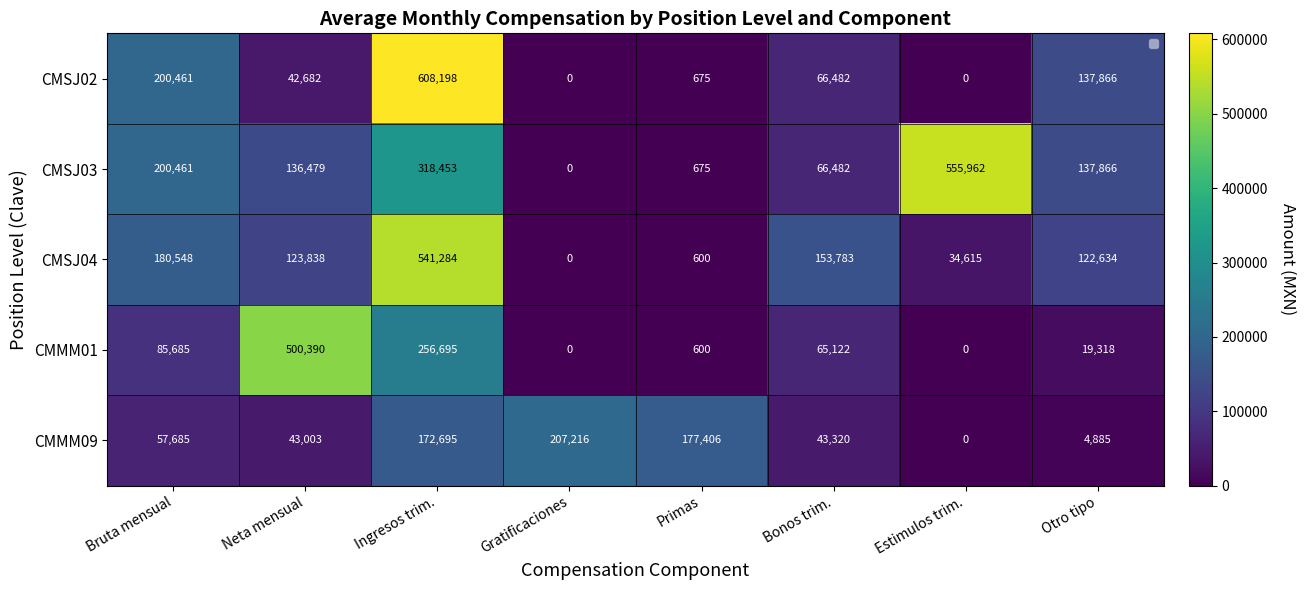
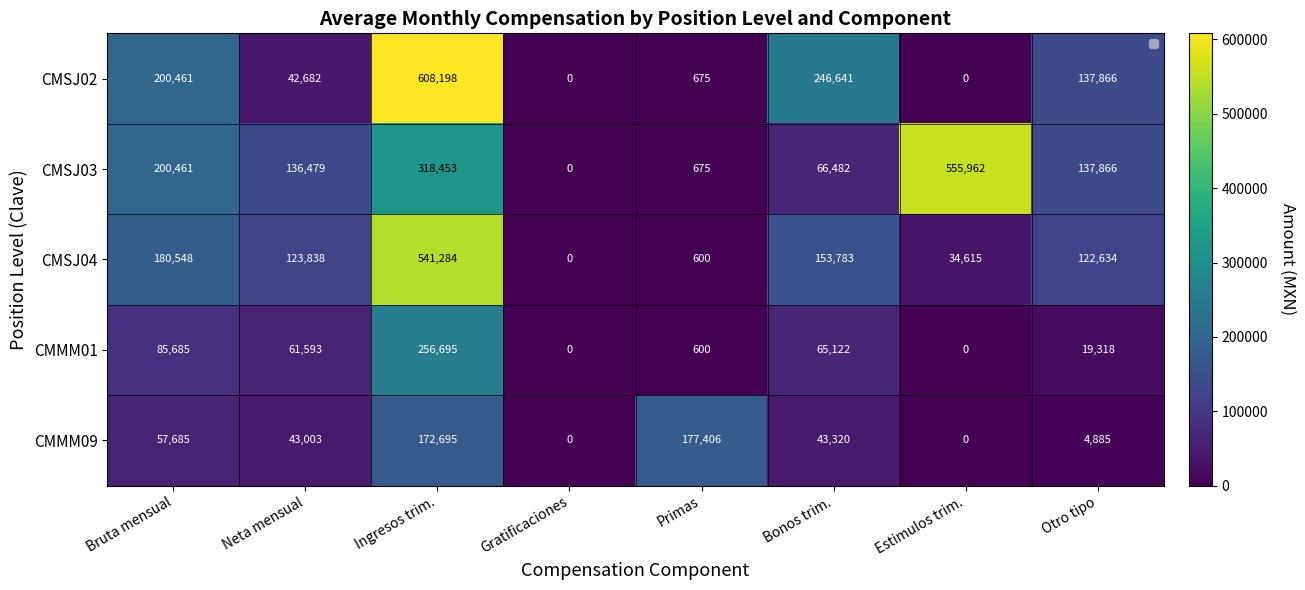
  {
    "CMSJ02": {
      "Bruta mensual": "200,461",
      "Neta mensual": "42,682",
      "Ingresos trim.": "608,198",
      "Gratificaciones": "0",
      "Primas": "675",
-     "Bonos trim.": "66,482",
+     "Bonos trim.": "246,641",
      "Estimulos trim.": "0",
      "Otro tipo": "137,866"
    },
    "CMSJ03": {
      "Bruta mensual": "200,461",
      "Neta mensual": "136,479",
      "Ingresos trim.": "318,453",
      "Gratificaciones": "0",
      "Primas": "675",
      "Bonos trim.": "66,482",
      "Estimulos trim.": "555,962",
      "Otro tipo": "137,866"
    },
    "CMSJ04": {
      "Bruta mensual": "180,548",
      "Neta mensual": "123,838",
      "Ingresos trim.": "541,284",
      "Gratificaciones": "0",
      "Primas": "600",
      "Bonos trim.": "153,783",
      "Estimulos trim.": "34,615",
      "Otro tipo": "122,634"
    },
    "CMMM01": {
      "Bruta mensual": "85,685",
-     "Neta mensual": "500,390",
+     "Neta mensual": "61,593",
      "Ingresos trim.": "256,695",
      "Gratificaciones": "0",
      "Primas": "600",
      "Bonos trim.": "65,122",
      "Estimulos trim.": "0",
      "Otro tipo": "19,318"
    },
    "CMMM09": {
      "Bruta mensual": "57,685",
      "Neta mensual": "43,003",
      "Ingresos trim.": "172,695",
-     "Gratificaciones": "207,216",
+     "Gratificaciones": "0",
      "Primas": "177,406",
      "Bonos trim.": "43,320",
      "Estimulos trim.": "0",
      "Otro tipo": "4,885"
    }
  }
